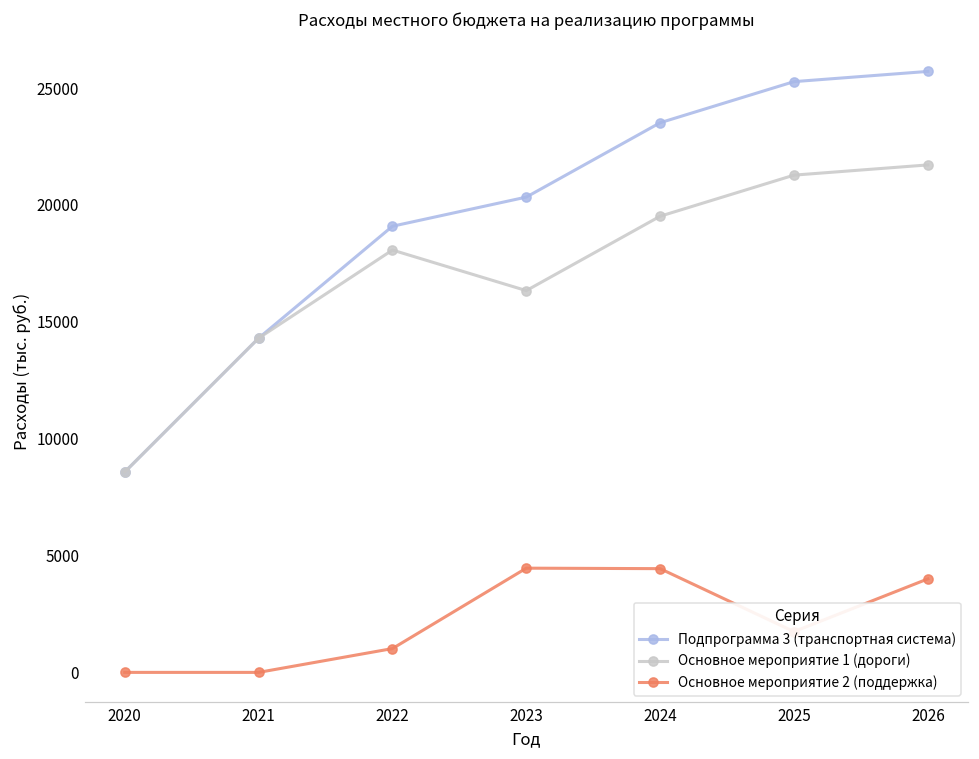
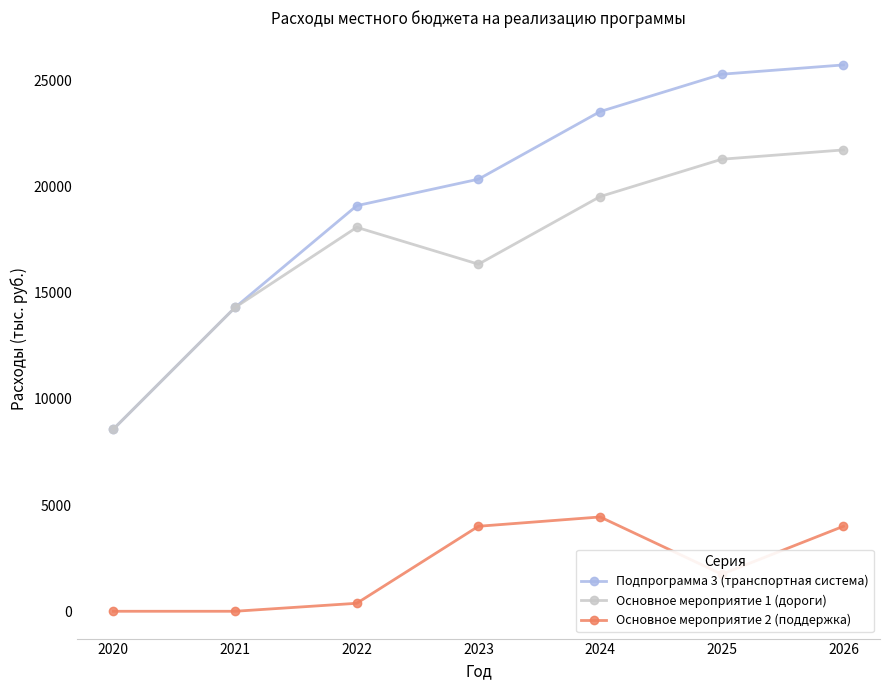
  {
    "Основное мероприятие 2 (поддержка)": {
      "2020": 0,
      "2021": 0,
-     "2022": 1000,
-     "2023": 4500,
+     "2022": 400,
+     "2023": 4000,
      "2024": 4400,
      "2026": 4000
    }
  }
